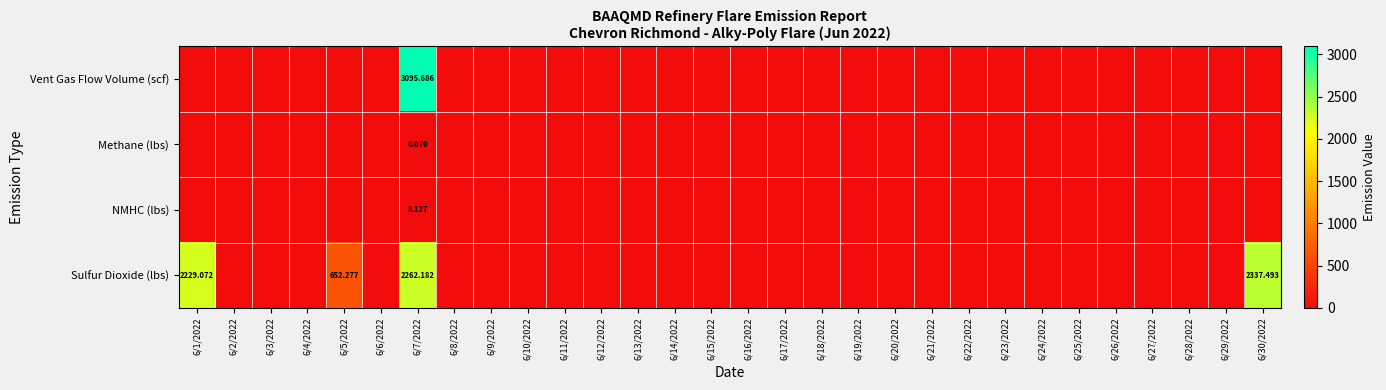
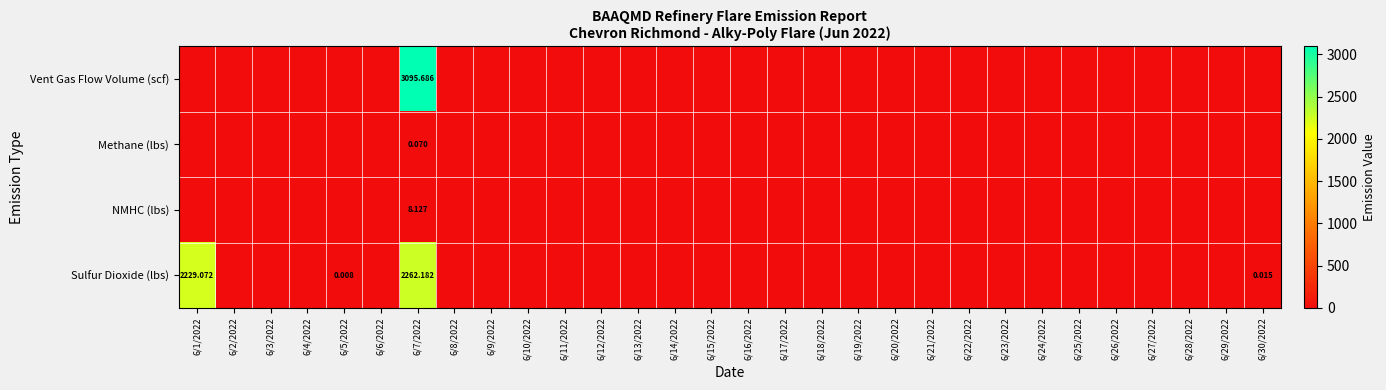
  {
    "Vent Gas Flow Volume (scf)": {
      "6/7/2022": 3095.686
    },
    "Methane (lbs)": {
      "6/7/2022": 0.070
    },
    "NMHC (lbs)": {
      "6/7/2022": 8.127
    },
    "Sulfur Dioxide (lbs)": {
      "6/1/2022": 2229.072,
-     "6/5/2022": 652.277,
+     "6/5/2022": 0.008,
      "6/7/2022": 2262.182,
-     "6/30/2022": 2337.493
+     "6/30/2022": 0.015
    }
  }
